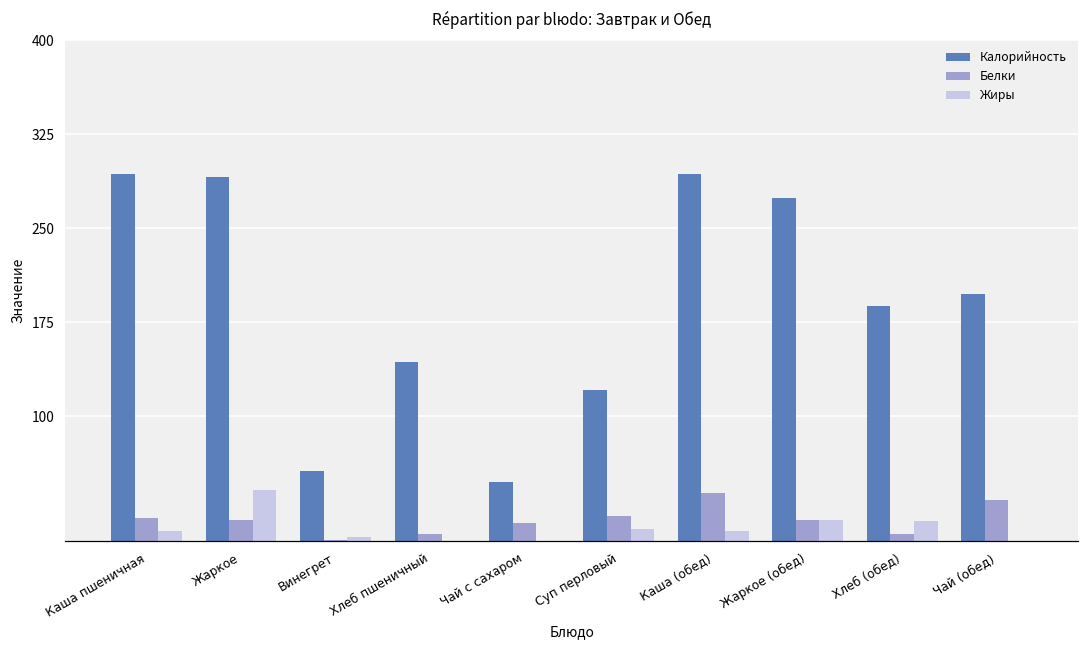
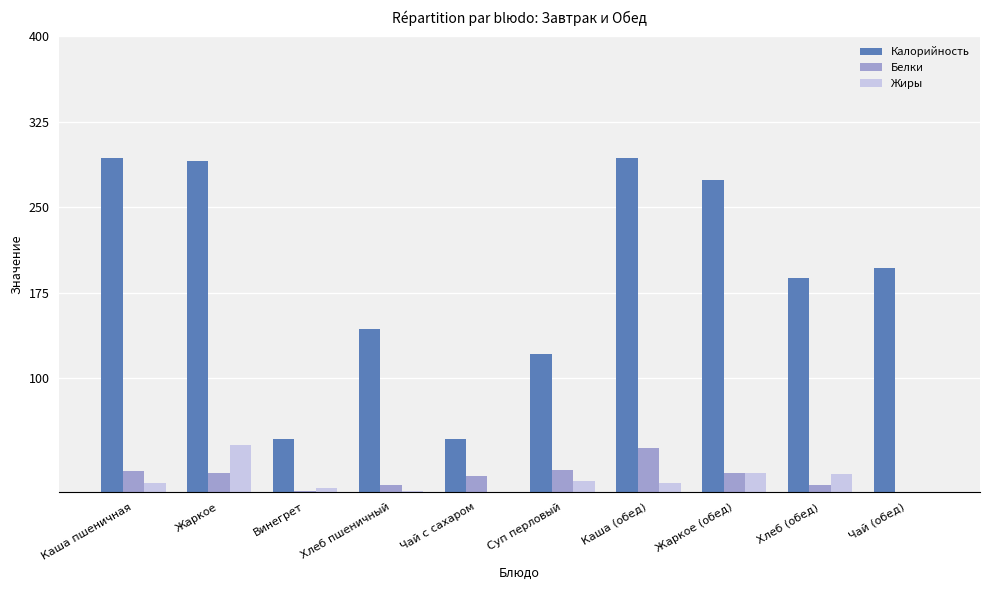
  {
    "Калорийность": {
      "Каша пшеничная": 293,
      "Жаркое": 291,
-     "Винегрет": 56,
+     "Винегрет": 47,
      "Хлеб пшеничный": 143,
      "Чай с сахаром": 47,
      "Суп перловый": 121,
      "Каша (обед)": 293,
      "Жаркое (обед)": 274,
      "Хлеб (обед)": 188,
      "Чай (обед)": 197
    },
    "Белки": {
      "Каша пшеничная": 19,
      "Жаркое": 17,
      "Хлеб пшеничный": 6,
      "Чай с сахаром": 14,
      "Суп перловый": 20,
      "Каша (обед)": 39,
      "Жаркое (обед)": 17,
      "Хлеб (обед)": 6,
-     "Чай (обед)": 33
+     "Чай (обед)": 0
    },
    "Жиры": {
      "Каша пшеничная": 8,
      "Жаркое": 41,
      "Винегрет": 4,
      "Чай с сахаром": 0,
      "Суп перловый": 10,
      "Каша (обед)": 8,
      "Жаркое (обед)": 17,
      "Хлеб (обед)": 16,
      "Чай (обед)": 0
    }
  }
